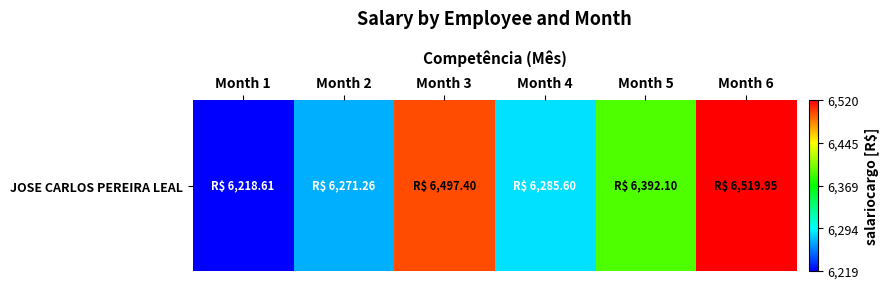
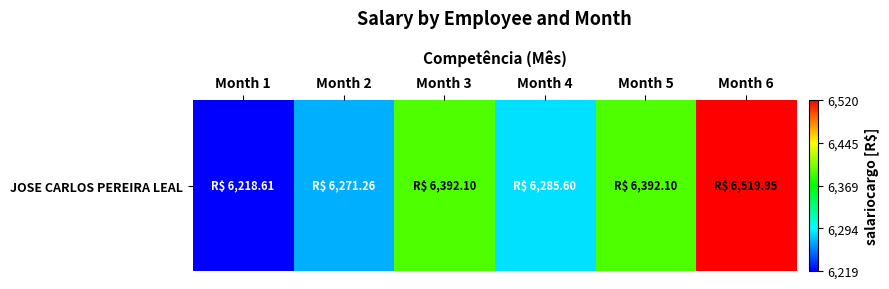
  {
    "JOSE CARLOS PEREIRA LEAL": {
      "Month 1": "6,218.61",
      "Month 2": "6,271.26",
-     "Month 3": "6,497.40",
+     "Month 3": "6,392.10",
      "Month 4": "6,285.60",
      "Month 5": "6,392.10",
      "Month 6": "6,519.95"
    }
  }
